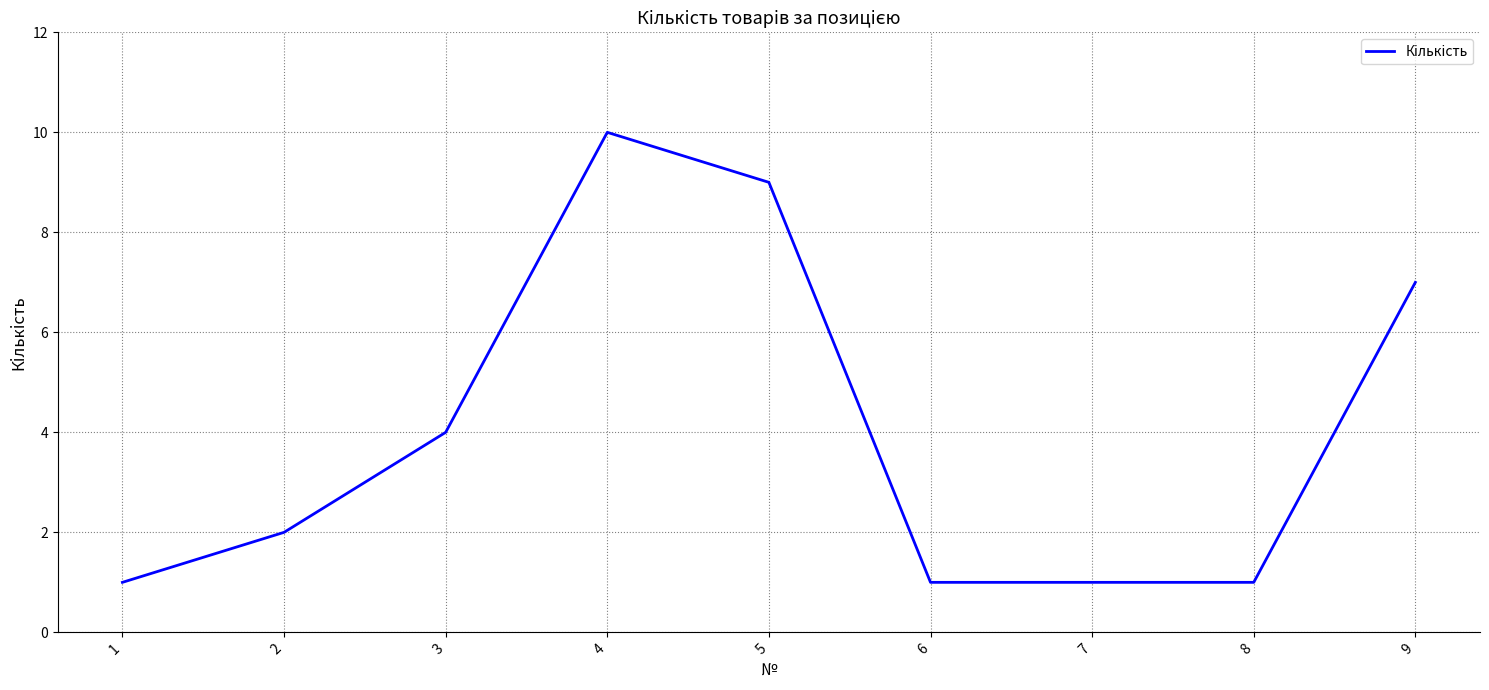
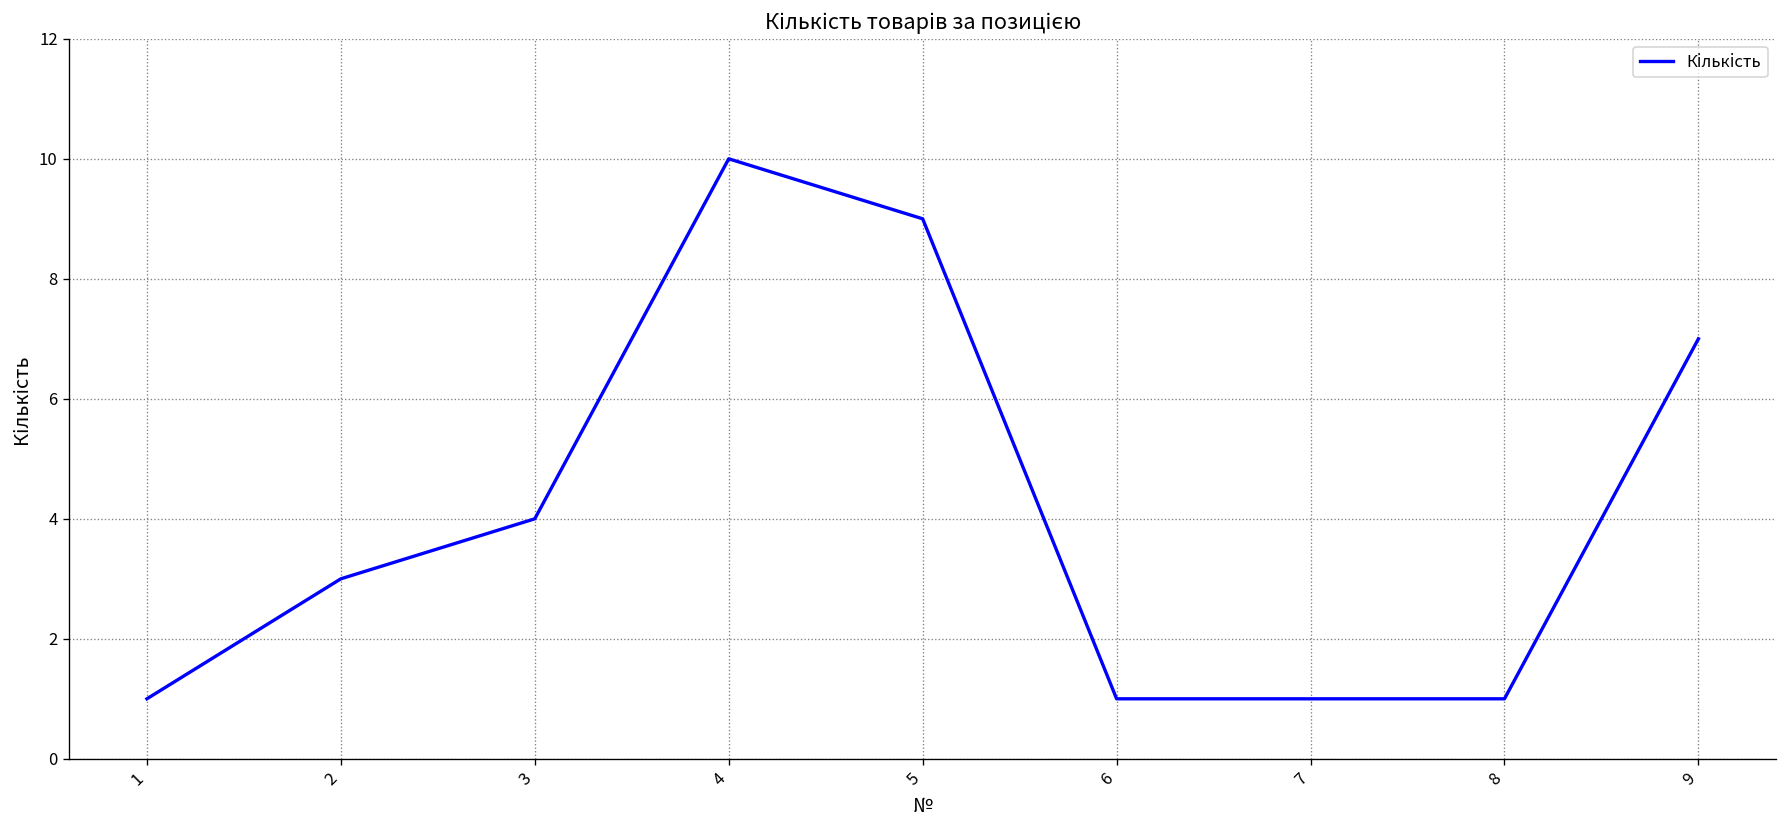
  {
    "1": 1,
-   "2": 2,
+   "2": 3,
    "3": 4,
    "4": 10,
    "5": 9,
    "6": 1,
    "7": 1,
    "8": 1,
    "9": 7
  }
